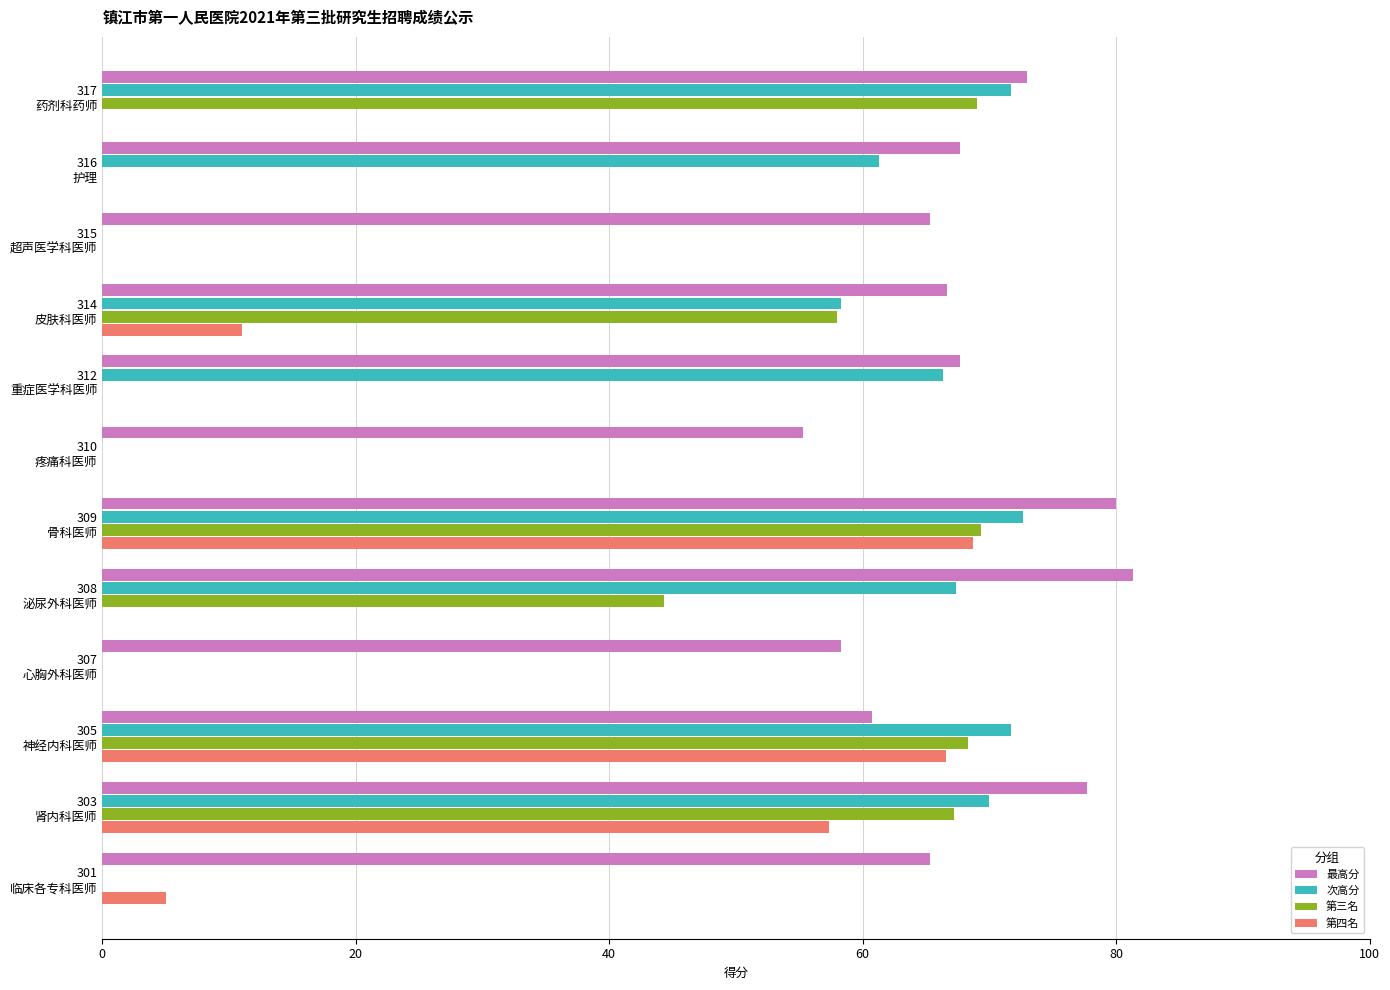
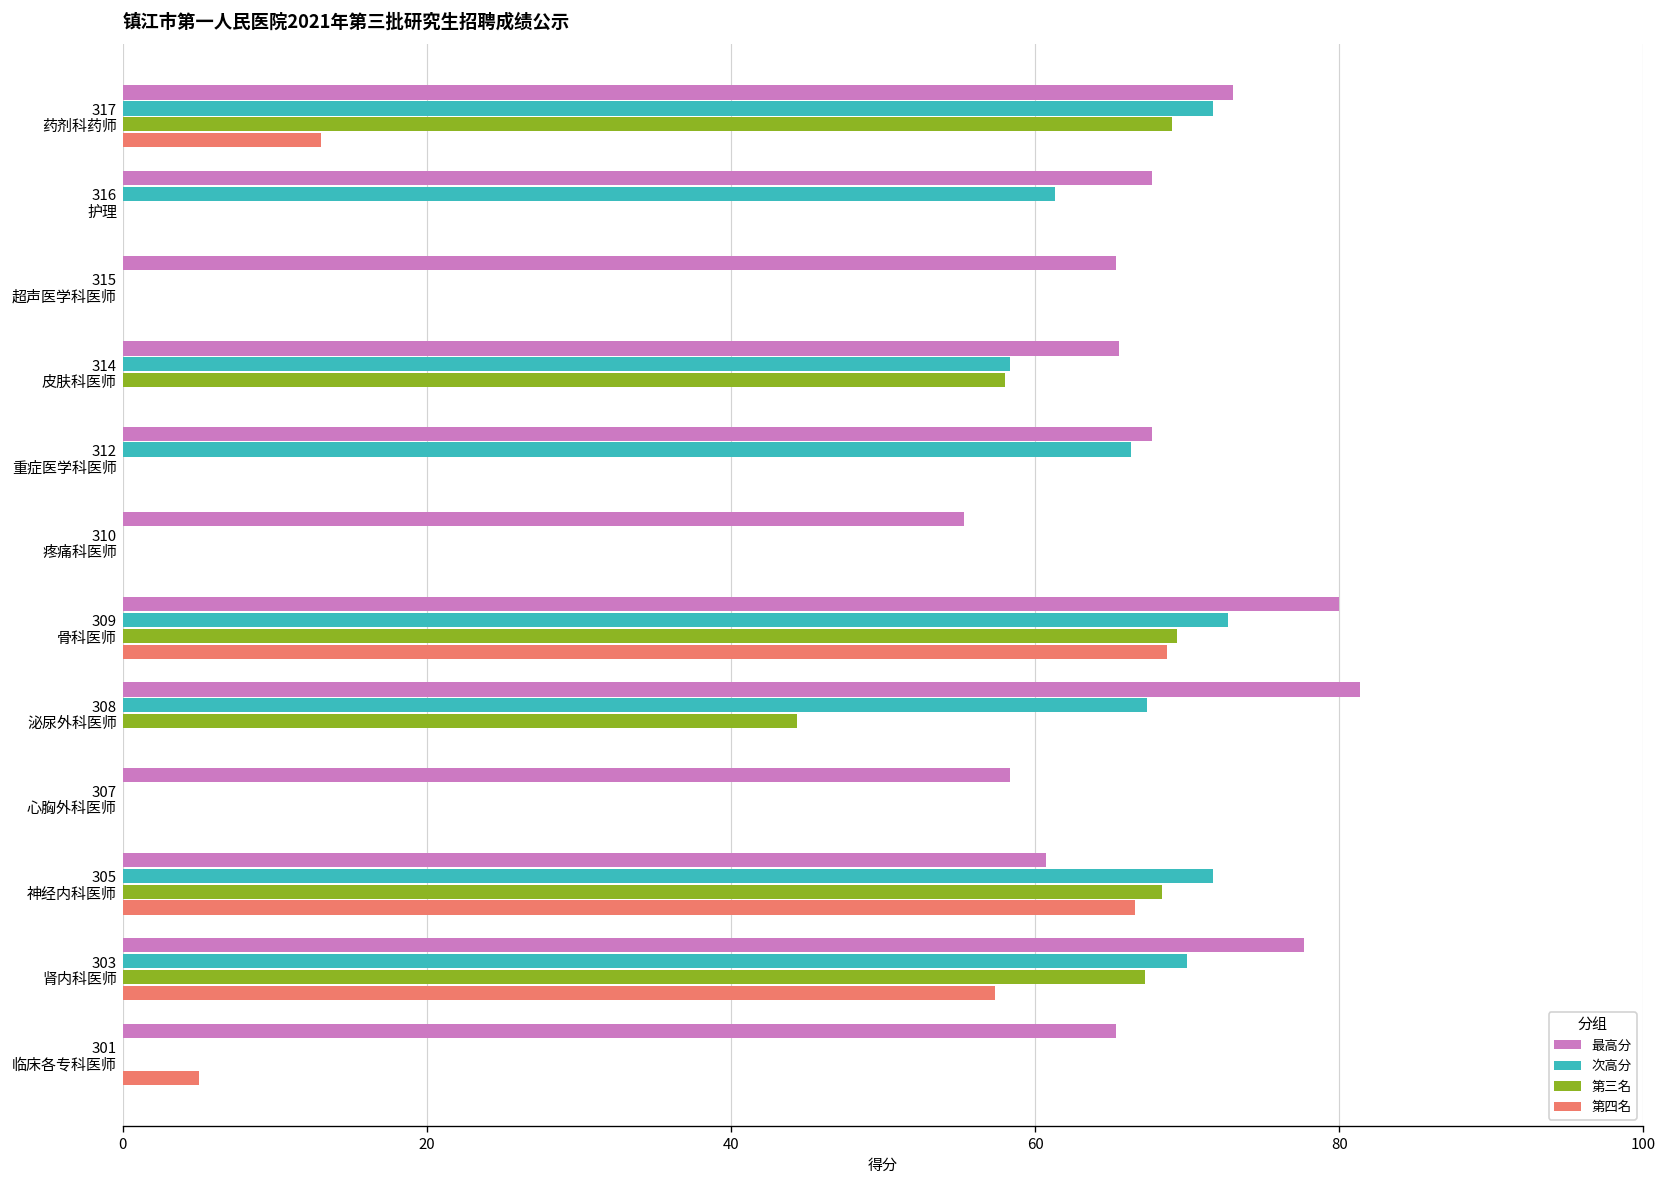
  {
    "最高分": {
      "317 药剂科药师": 73.0,
      "316 护理": 67.7,
      "315 超声医学科医师": 65.3,
-     "314 皮肤科医师": 66.7,
+     "314 皮肤科医师": 65.5,
      "312 重症医学科医师": 67.7,
      "310 疼痛科医师": 55.3,
      "309 骨科医师": 80.0,
      "308 泌尿外科医师": 81.3,
      "307 心胸外科医师": 58.3,
      "305 神经内科医师": 60.7,
      "303 肾内科医师": 77.7,
      "301 临床各专科医师": 65.3
    },
    "次高分": {
      "317 药剂科药师": 71.7,
      "316 护理": 61.3,
      "315 超声医学科医师": 0.0,
      "314 皮肤科医师": 58.3,
      "312 重症医学科医师": 66.3,
      "310 疼痛科医师": 0.0,
      "309 骨科医师": 72.7,
      "308 泌尿外科医师": 67.3,
      "307 心胸外科医师": 0.0,
      "305 神经内科医师": 71.7,
      "303 肾内科医师": 70.0,
      "301 临床各专科医师": 0.0
    },
    "第三名": {
      "317 药剂科药师": 69.0,
      "316 护理": 0.0,
      "315 超声医学科医师": 0.0,
      "314 皮肤科医师": 58.0,
      "312 重症医学科医师": 0.0,
      "310 疼痛科医师": 0.0,
      "309 骨科医师": 69.3,
      "308 泌尿外科医师": 44.3,
      "307 心胸外科医师": 0.0,
      "305 神经内科医师": 68.3,
      "303 肾内科医师": 67.2,
      "301 临床各专科医师": 0.0
    },
    "第四名": {
-     "317 药剂科药师": 0,
+     "317 药剂科药师": 13,
      "316 护理": 0,
      "315 超声医学科医师": 0,
-     "314 皮肤科医师": 11,
+     "314 皮肤科医师": 0,
      "312 重症医学科医师": 0,
      "310 疼痛科医师": 0,
      "309 骨科医师": 68.7,
      "308 泌尿外科医师": 0,
      "307 心胸外科医师": 0,
      "305 神经内科医师": 66.6,
      "303 肾内科医师": 57.3,
      "301 临床各专科医师": 5
    }
  }
